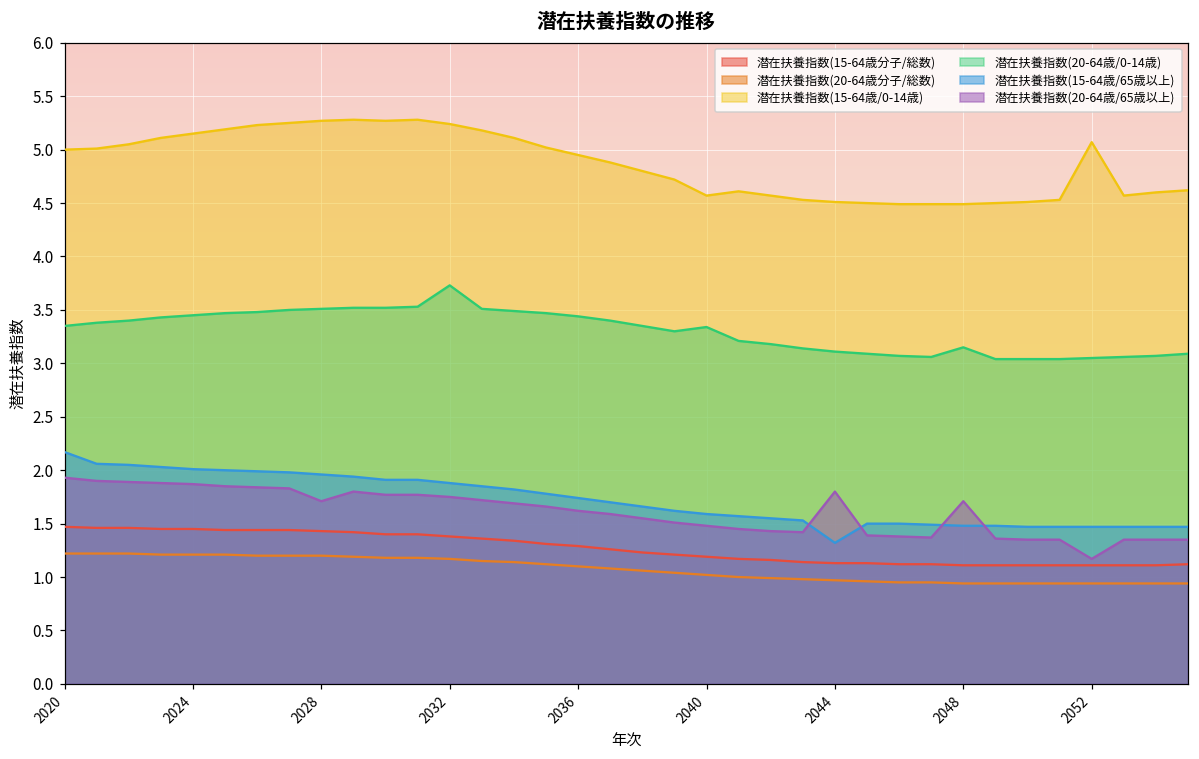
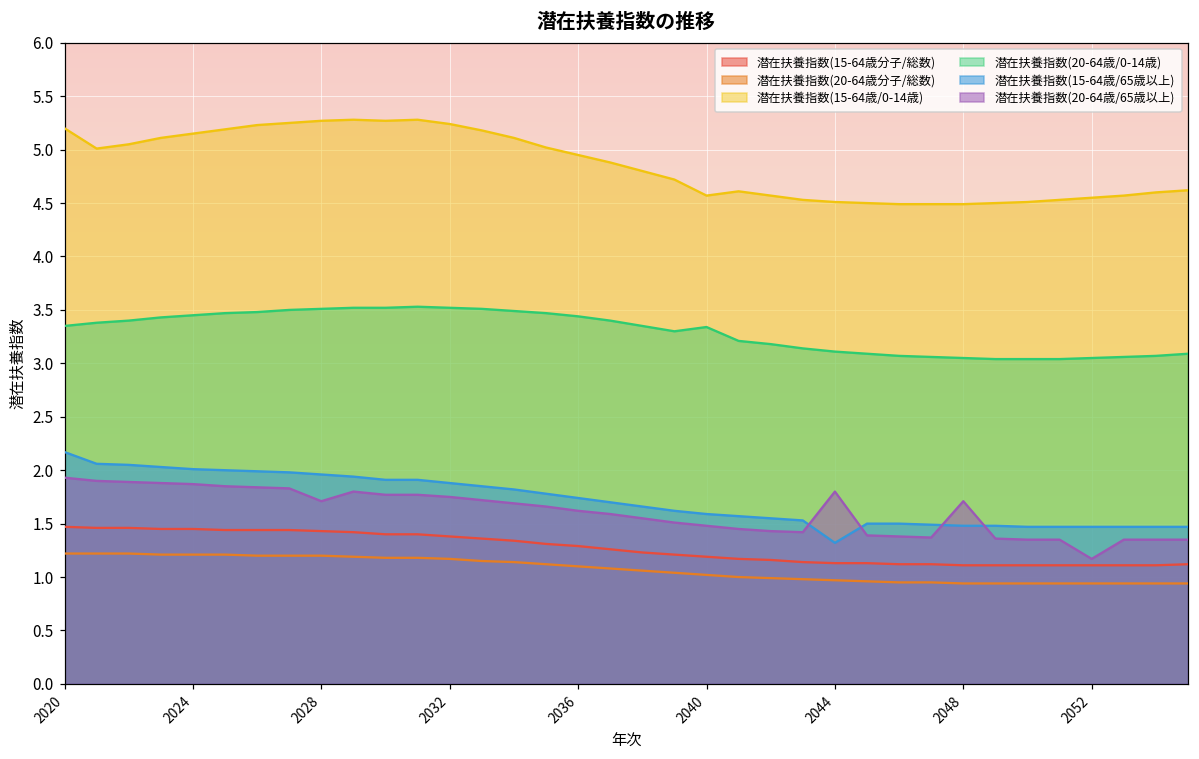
  {
    "潜在扶養指数(15-64歳/0-14歳)": {
-     "2020": 5.0,
+     "2020": 5.2,
      "2024": 5.2,
      "2028": 5.3,
      "2032": 5.2,
      "2036": 5.0,
      "2040": 4.6,
      "2044": 4.5,
      "2048": 4.5,
-     "2052": 5.1
+     "2052": 4.6
    },
    "潜在扶養指数(20-64歳/0-14歳)": {
      "2020": 3.4,
      "2024": 3.5,
      "2028": 3.5,
-     "2032": 3.7,
+     "2032": 3.5,
      "2036": 3.4,
      "2040": 3.3,
      "2044": 3.1,
-     "2048": 3.2,
+     "2048": 3.1,
      "2052": 3.1
    },
    "潜在扶養指数(15-64歳/65歳以上)": {
      "2020": 2.2,
      "2024": 2.0,
      "2028": 2.0,
      "2032": 1.9,
      "2036": 1.7,
      "2040": 1.6,
      "2044": 1.3,
      "2048": 1.5,
      "2052": 1.5
    },
    "潜在扶養指数(20-64歳/65歳以上)": {
      "2020": 1.9,
      "2024": 1.9,
      "2028": 1.7,
      "2032": 1.8,
      "2036": 1.6,
      "2040": 1.5,
      "2044": 1.8,
      "2048": 1.7,
      "2052": 1.2
    }
  }
